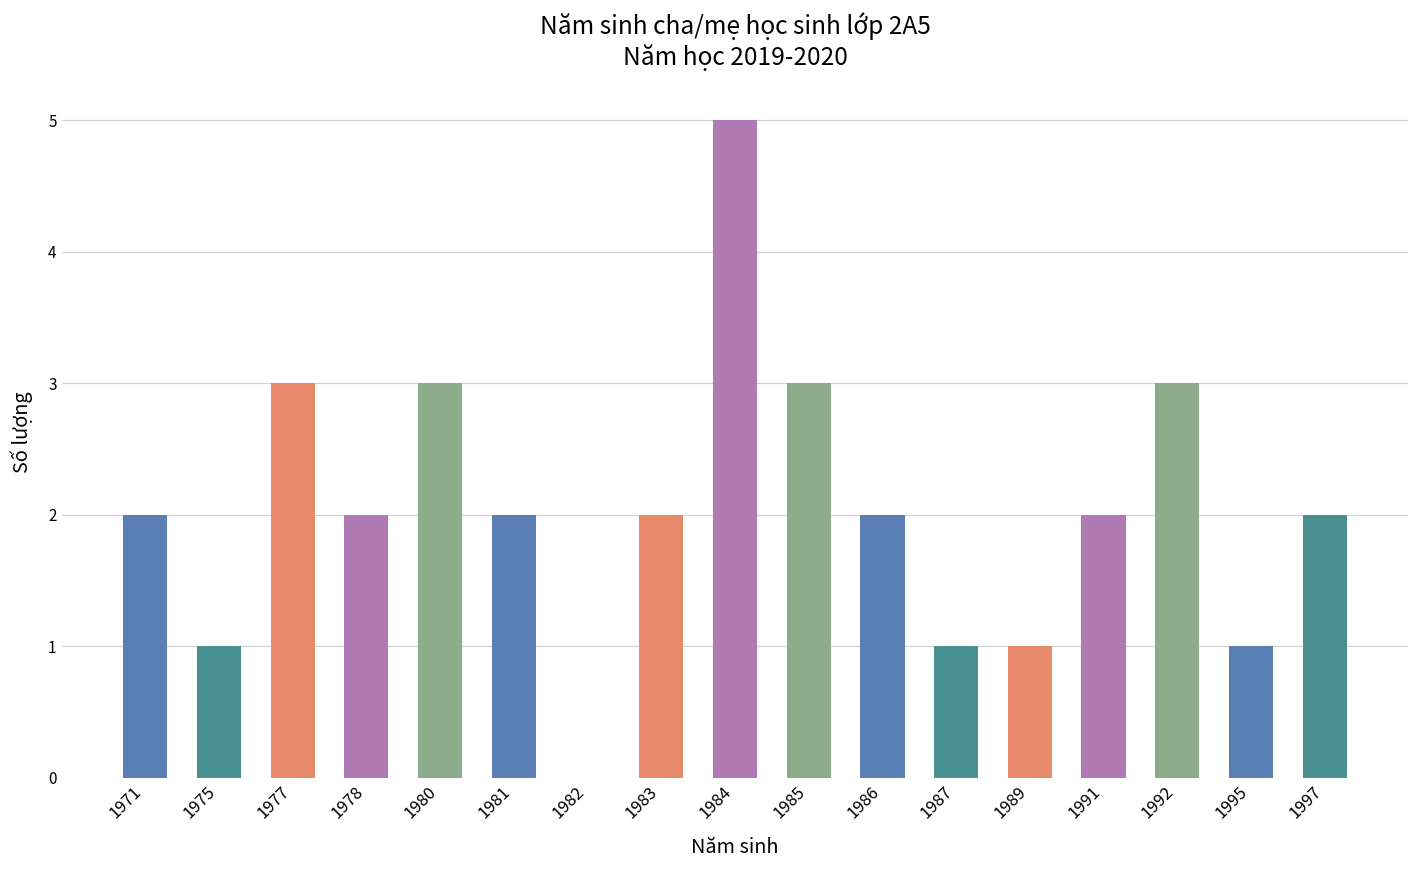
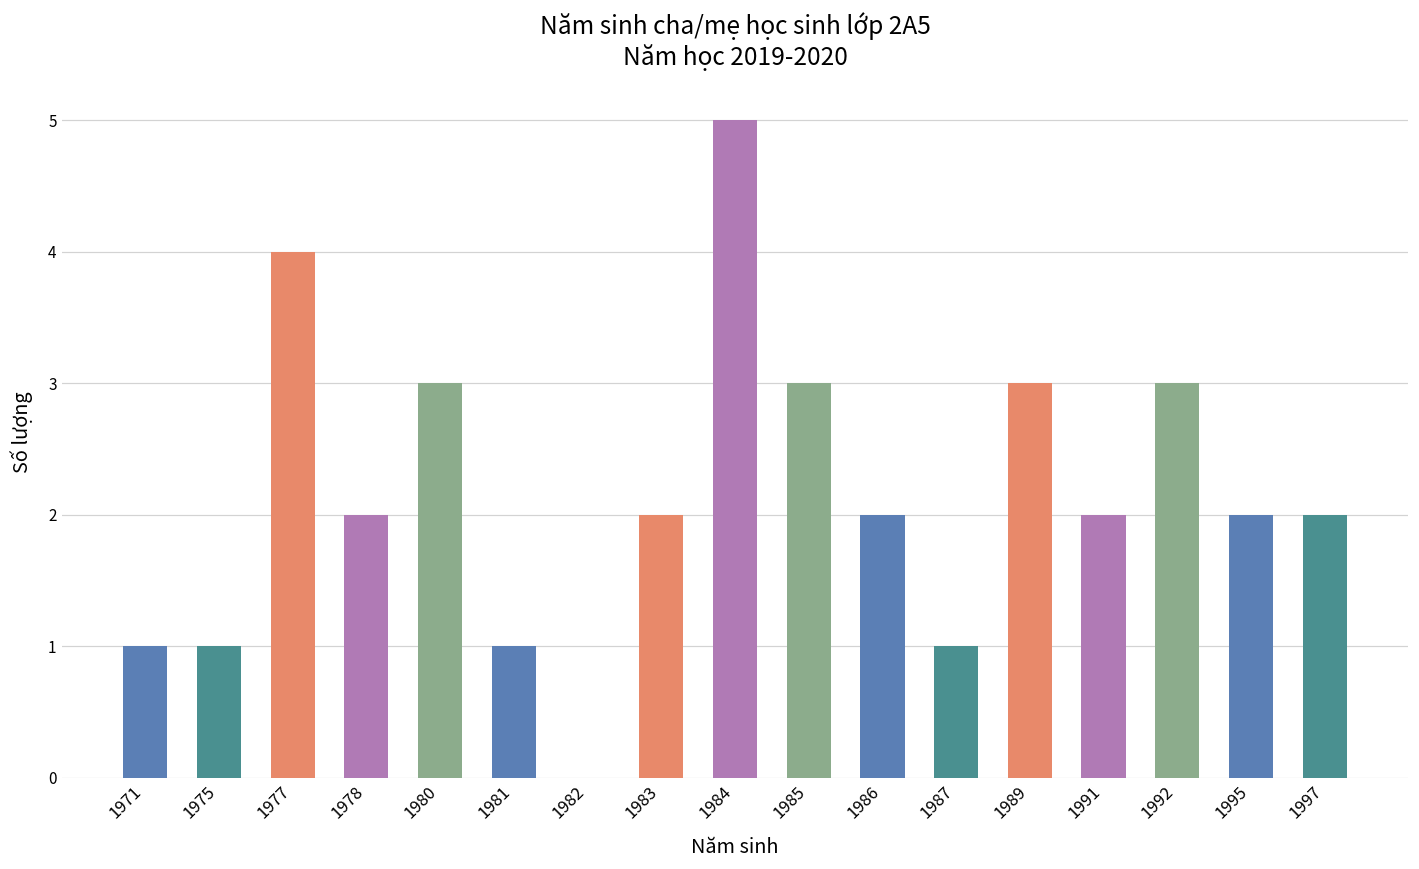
  {
-   "1971": 2,
+   "1971": 1,
    "1975": 1,
-   "1977": 3,
+   "1977": 4,
    "1978": 2,
    "1980": 3,
-   "1981": 2,
+   "1981": 1,
    "1982": 0,
    "1983": 2,
    "1984": 5,
    "1985": 3,
    "1986": 2,
    "1987": 1,
-   "1989": 1,
+   "1989": 3,
    "1991": 2,
    "1992": 3,
-   "1995": 1,
+   "1995": 2,
    "1997": 2
  }
